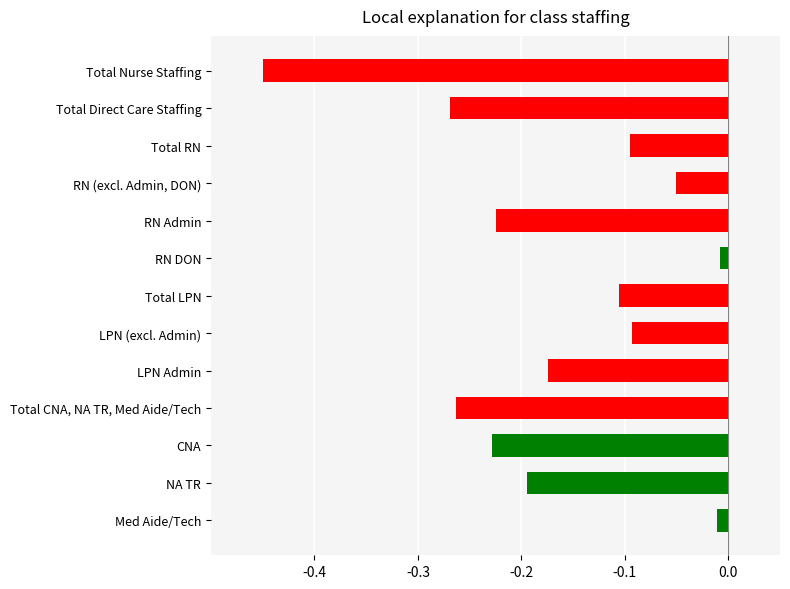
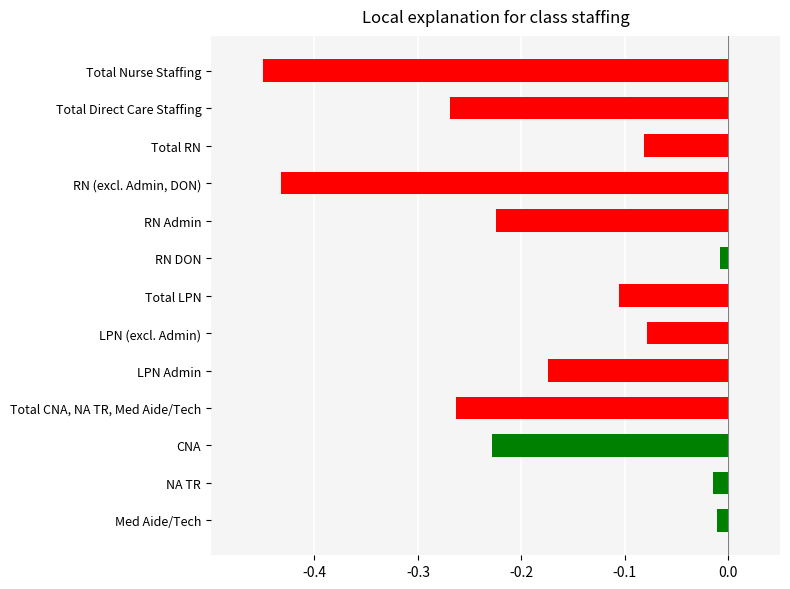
  {
    "Total Nurse Staffing": -0.450,
    "Total Direct Care Staffing": -0.269,
-   "Total RN": -0.095,
-   "RN (excl. Admin, DON)": -0.050,
+   "Total RN": -0.081,
+   "RN (excl. Admin, DON)": -0.432,
    "RN Admin": -0.225,
    "RN DON": -0.008,
    "Total LPN": -0.105,
-   "LPN (excl. Admin)": -0.093,
+   "LPN (excl. Admin)": -0.079,
    "LPN Admin": -0.174,
    "Total CNA, NA TR, Med Aide/Tech": -0.263,
    "CNA": -0.228,
-   "NA TR": -0.194,
+   "NA TR": -0.014,
    "Med Aide/Tech": -0.011
  }
